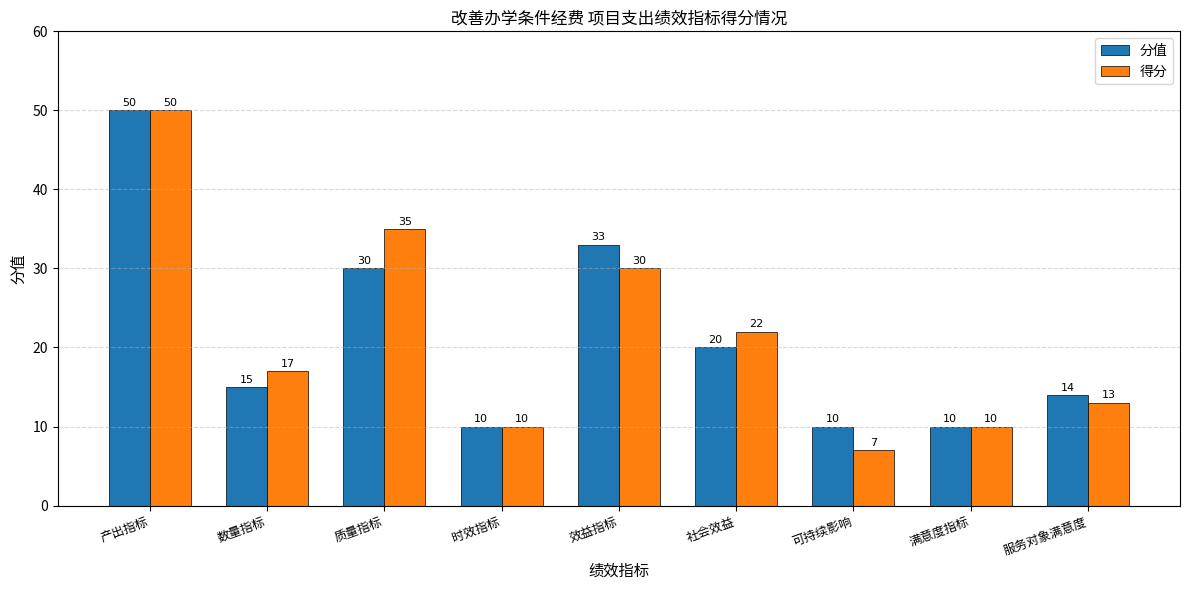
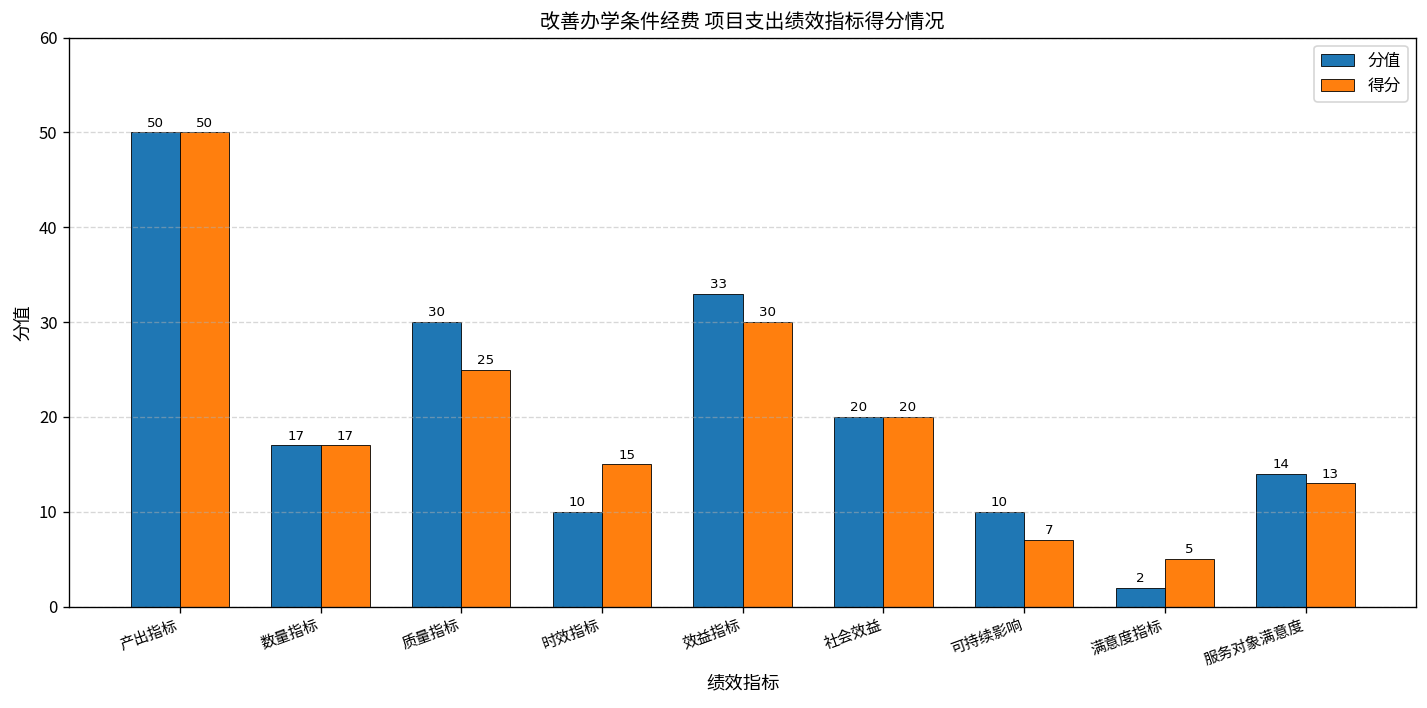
  {
    "分值": {
      "产出指标": 50,
-     "数量指标": 15,
+     "数量指标": 17,
      "质量指标": 30,
      "时效指标": 10,
      "效益指标": 33,
      "社会效益": 20,
      "可持续影响": 10,
-     "满意度指标": 10,
+     "满意度指标": 2,
      "服务对象满意度": 14
    },
    "得分": {
      "产出指标": 50,
      "数量指标": 17,
-     "质量指标": 35,
-     "时效指标": 10,
+     "质量指标": 25,
+     "时效指标": 15,
      "效益指标": 30,
-     "社会效益": 22,
+     "社会效益": 20,
      "可持续影响": 7,
-     "满意度指标": 10,
+     "满意度指标": 5,
      "服务对象满意度": 13
    }
  }
